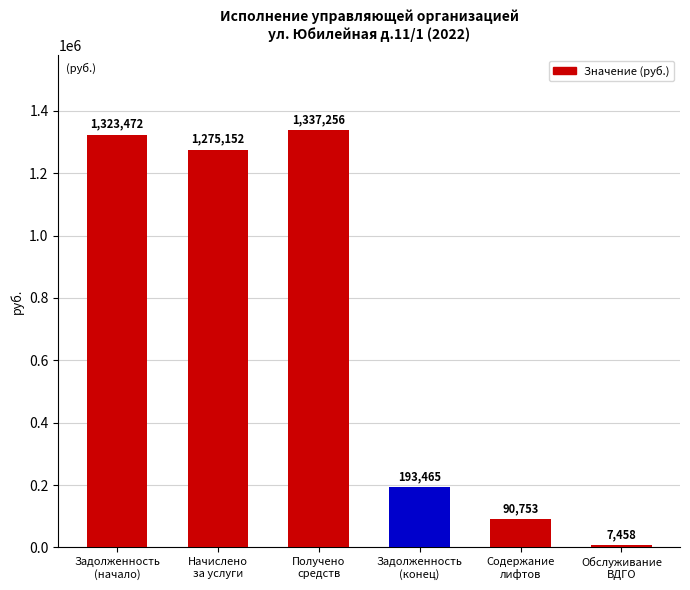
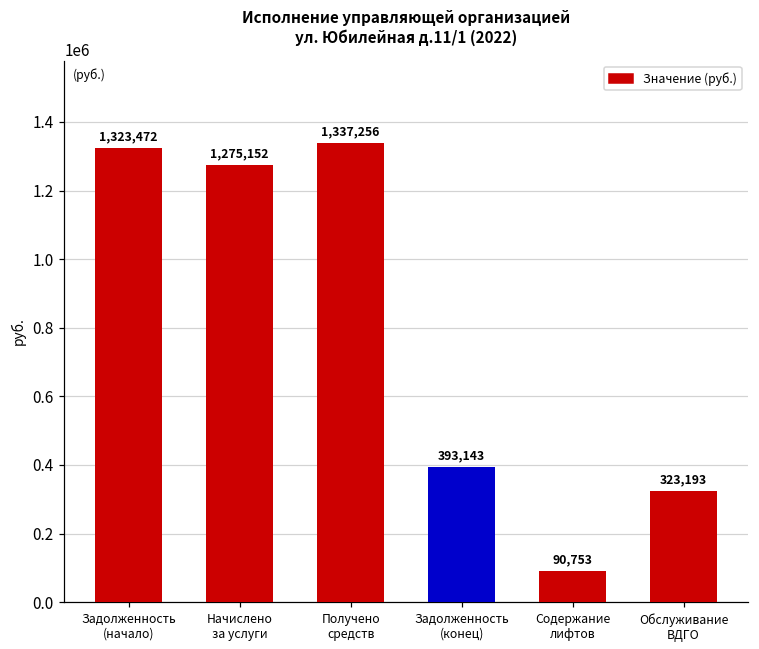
  {
    "Задолженность (начало)": "1,323,472",
    "Начислено за услуги": "1,275,152",
    "Получено средств": "1,337,256",
-   "Задолженность (конец)": "193,465",
+   "Задолженность (конец)": "393,143",
    "Содержание лифтов": "90,753",
-   "Обслуживание ВДГО": "7,458"
+   "Обслуживание ВДГО": "323,193"
  }
